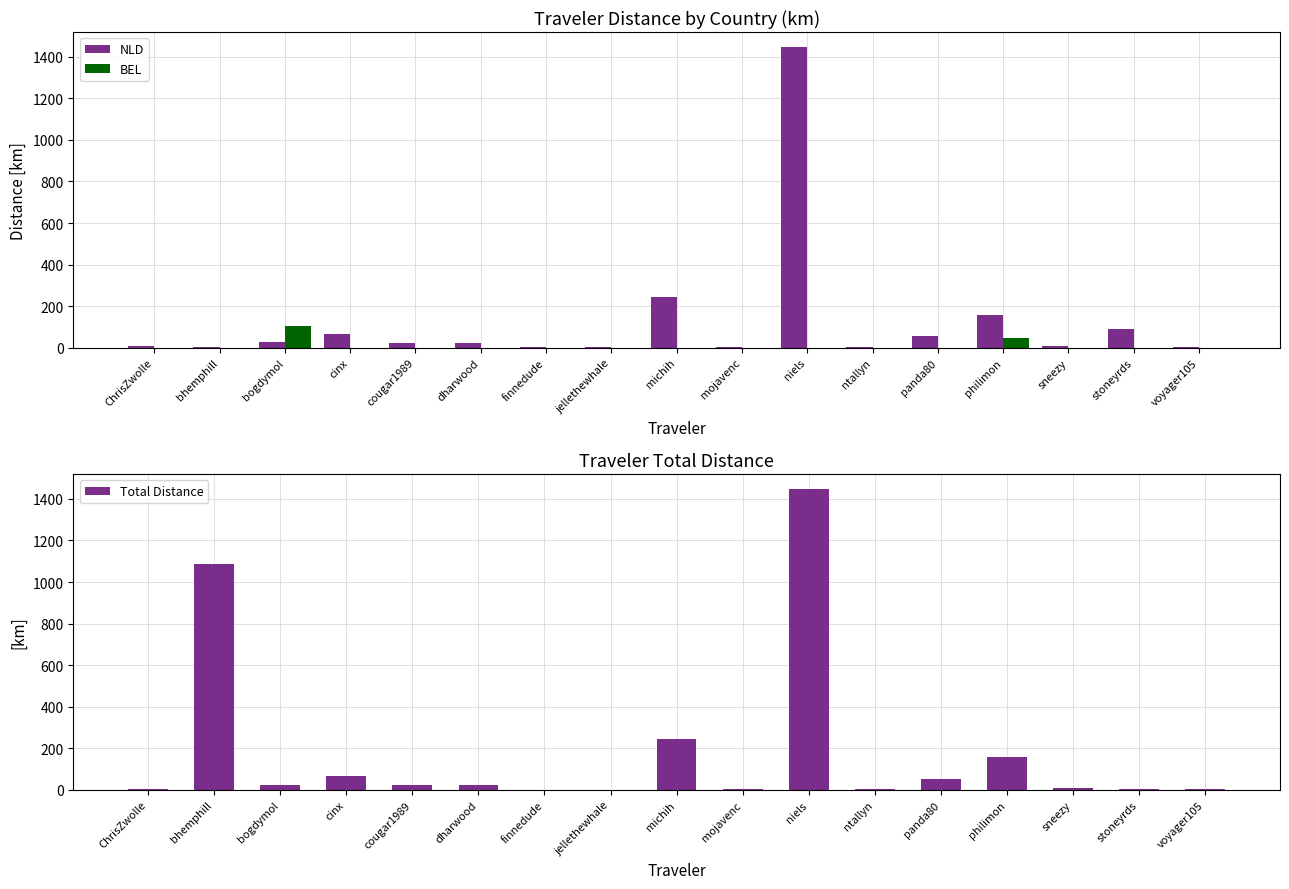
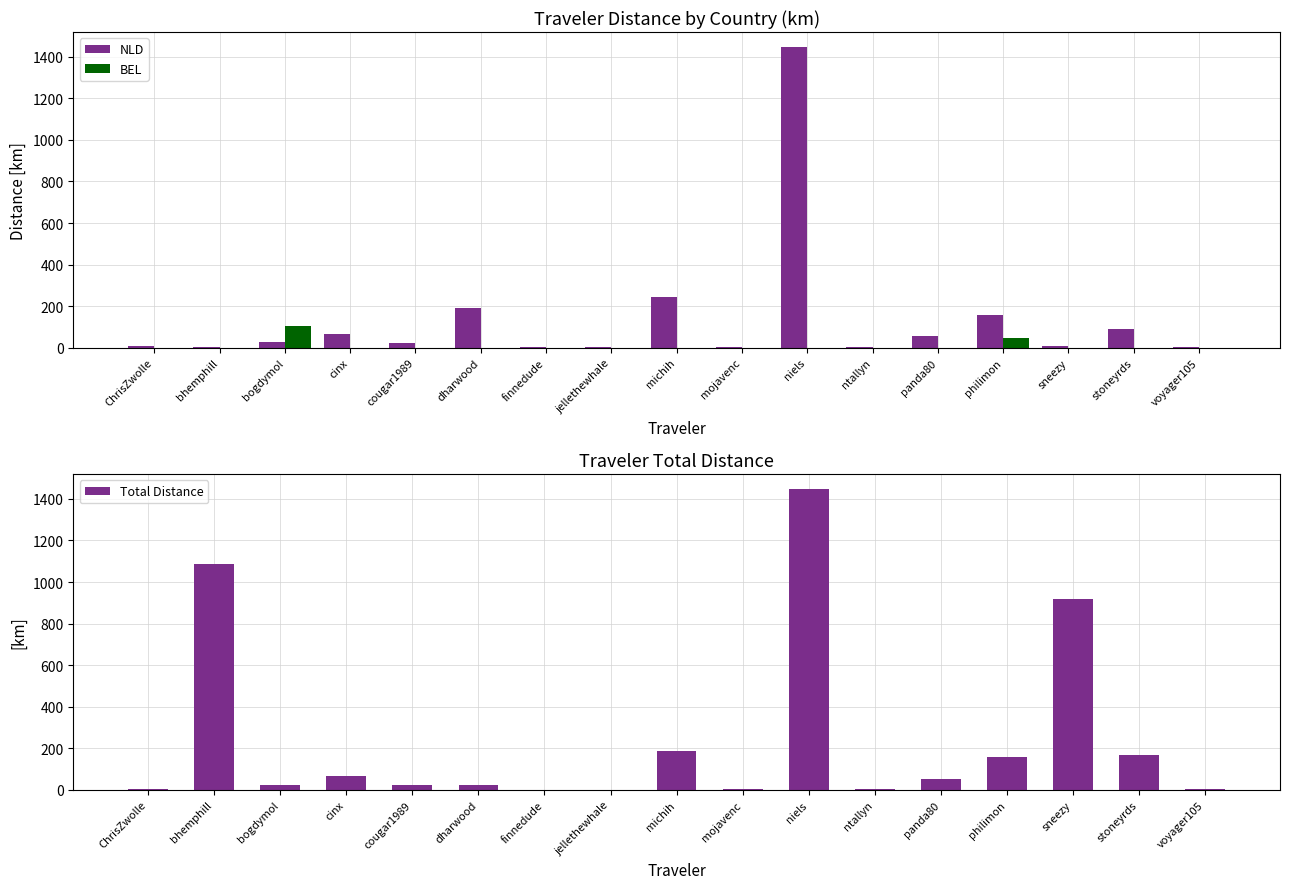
  {
    "Traveler Distance by Country (km)": {
      "NLD": {
        "bogdymol": 30,
        "cinx": 70,
        "cougar1989": 20,
-       "dharwood": 20,
+       "dharwood": 190,
        "michih": 240,
        "niels": 1450,
        "panda80": 50,
        "philimon": 160,
        "stoneyrds": 90
      },
      "BEL": {
        "ChrisZwolle": 0,
        "bhemphill": 0,
        "bogdymol": 100,
        "cougar1989": 0,
        "dharwood": 0,
        "finnedude": 0,
        "jellethewhale": 0,
        "michih": 0,
        "mojavenc": 0,
        "niels": 0,
        "ntallyn": 0,
        "panda80": 0,
        "philimon": 50,
        "sneezy": 0,
        "stoneyrds": 0,
        "voyager105": 0
      }
    },
    "Traveler Total Distance": {
      "bhemphill": 1090,
      "bogdymol": 30,
      "cinx": 70,
      "cougar1989": 20,
      "dharwood": 20,
-     "michih": 240,
+     "michih": 190,
      "niels": 1450,
      "panda80": 50,
      "philimon": 160,
-     "sneezy": 10,
-     "stoneyrds": 10
+     "sneezy": 920,
+     "stoneyrds": 170
    }
  }
